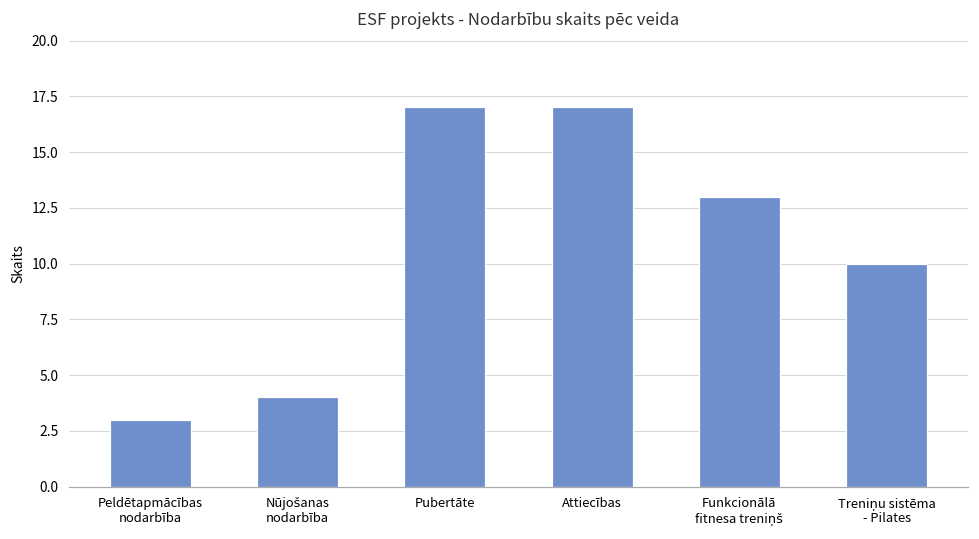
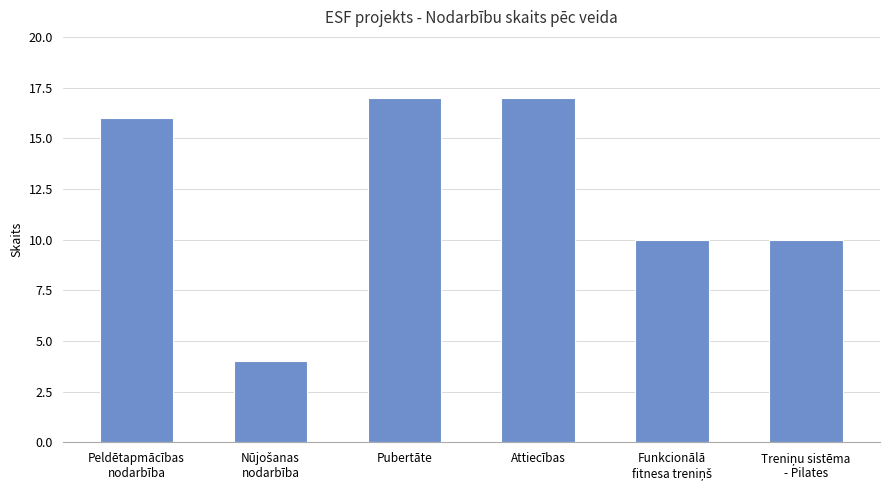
  {
-   "Peldētapmācības nodarbība": 3,
+   "Peldētapmācības nodarbība": 16,
    "Nūjošanas nodarbība": 4,
    "Pubertāte": 17,
    "Attiecības": 17,
-   "Funkcionālā fitnesa treniņš": 13,
+   "Funkcionālā fitnesa treniņš": 10,
    "Treniņu sistēma - Pilates": 10
  }
